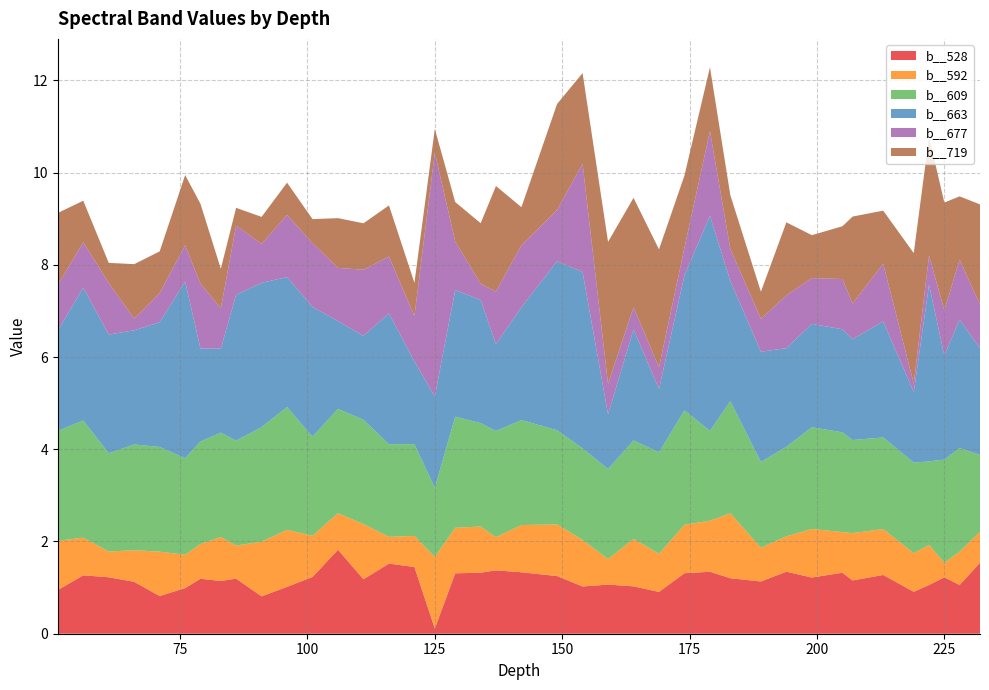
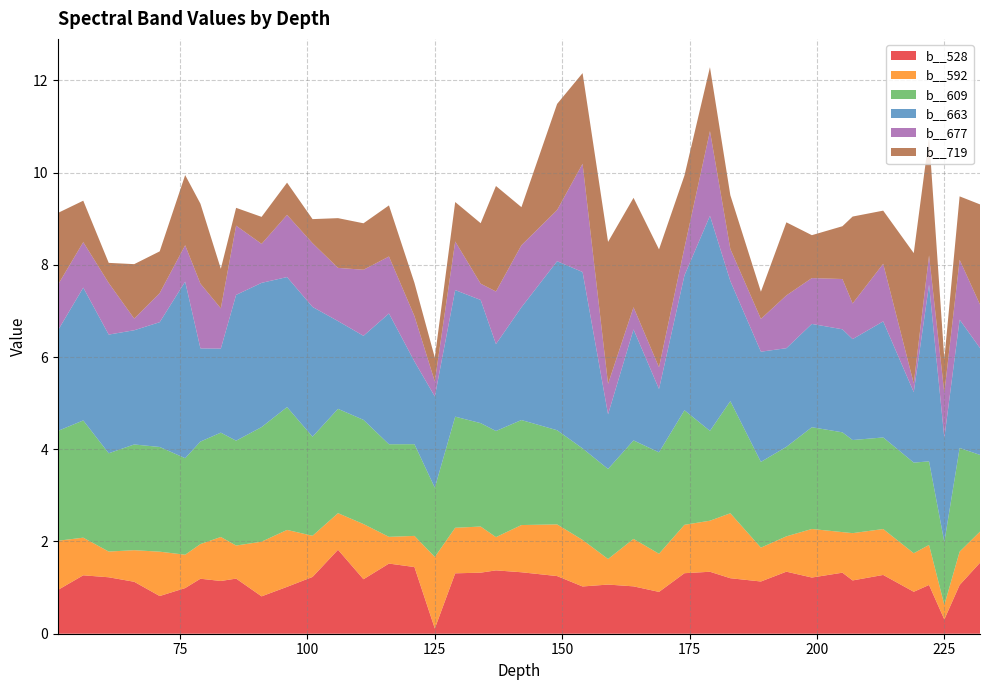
  {
    "b__528": {
      "125": 0.1,
-     "225": 1.2
+     "225": 0.3
    },
    "b__592": {
      "125": 1.6,
      "225": 0.3
    },
    "b__609": {
      "125": 1.5,
-     "225": 2.2
+     "225": 1.4
    },
    "b__663": {
      "125": 2.0,
      "225": 2.3
    },
    "b__677": {
-     "125": 5.3,
+     "125": 0.3,
      "225": 1.0
    },
    "b__719": {
      "125": 0.5,
-     "225": 2.3
+     "225": 0.7
    }
  }
